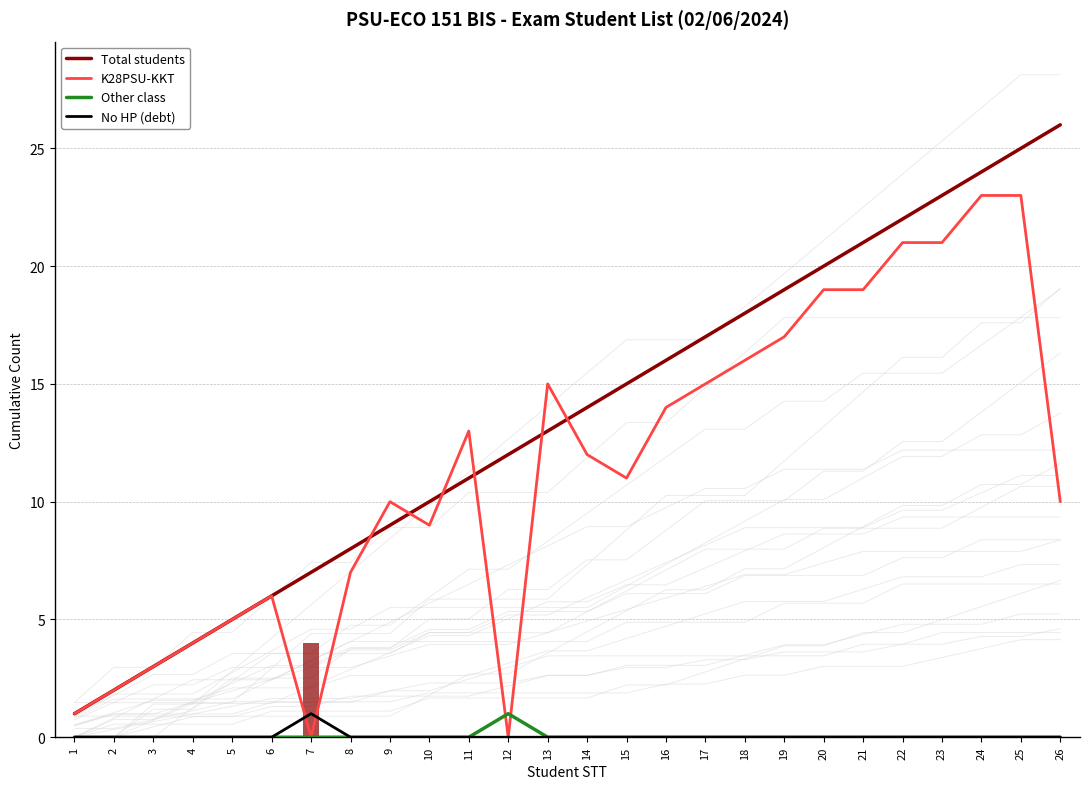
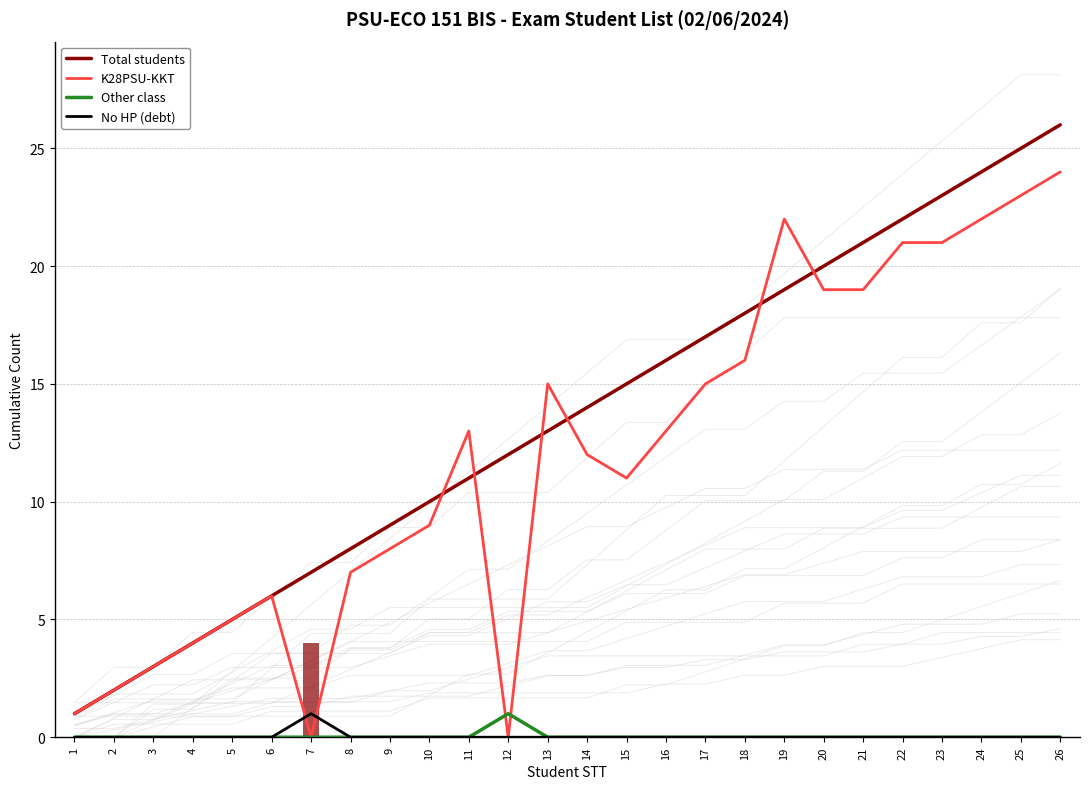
  {
    "K28PSU-KKT": {
-     "9": 10,
+     "9": 8,
      "11": 13,
      "13": 15,
      "14": 12,
      "15": 11,
-     "16": 14,
+     "16": 13,
      "17": 15,
      "18": 16,
-     "19": 17,
+     "19": 22,
      "20": 19,
      "21": 19,
      "22": 21,
      "23": 21,
-     "24": 23,
+     "24": 22,
      "25": 23,
-     "26": 10
+     "26": 24
    },
    "Other class": {
      "12": 1
    }
  }
